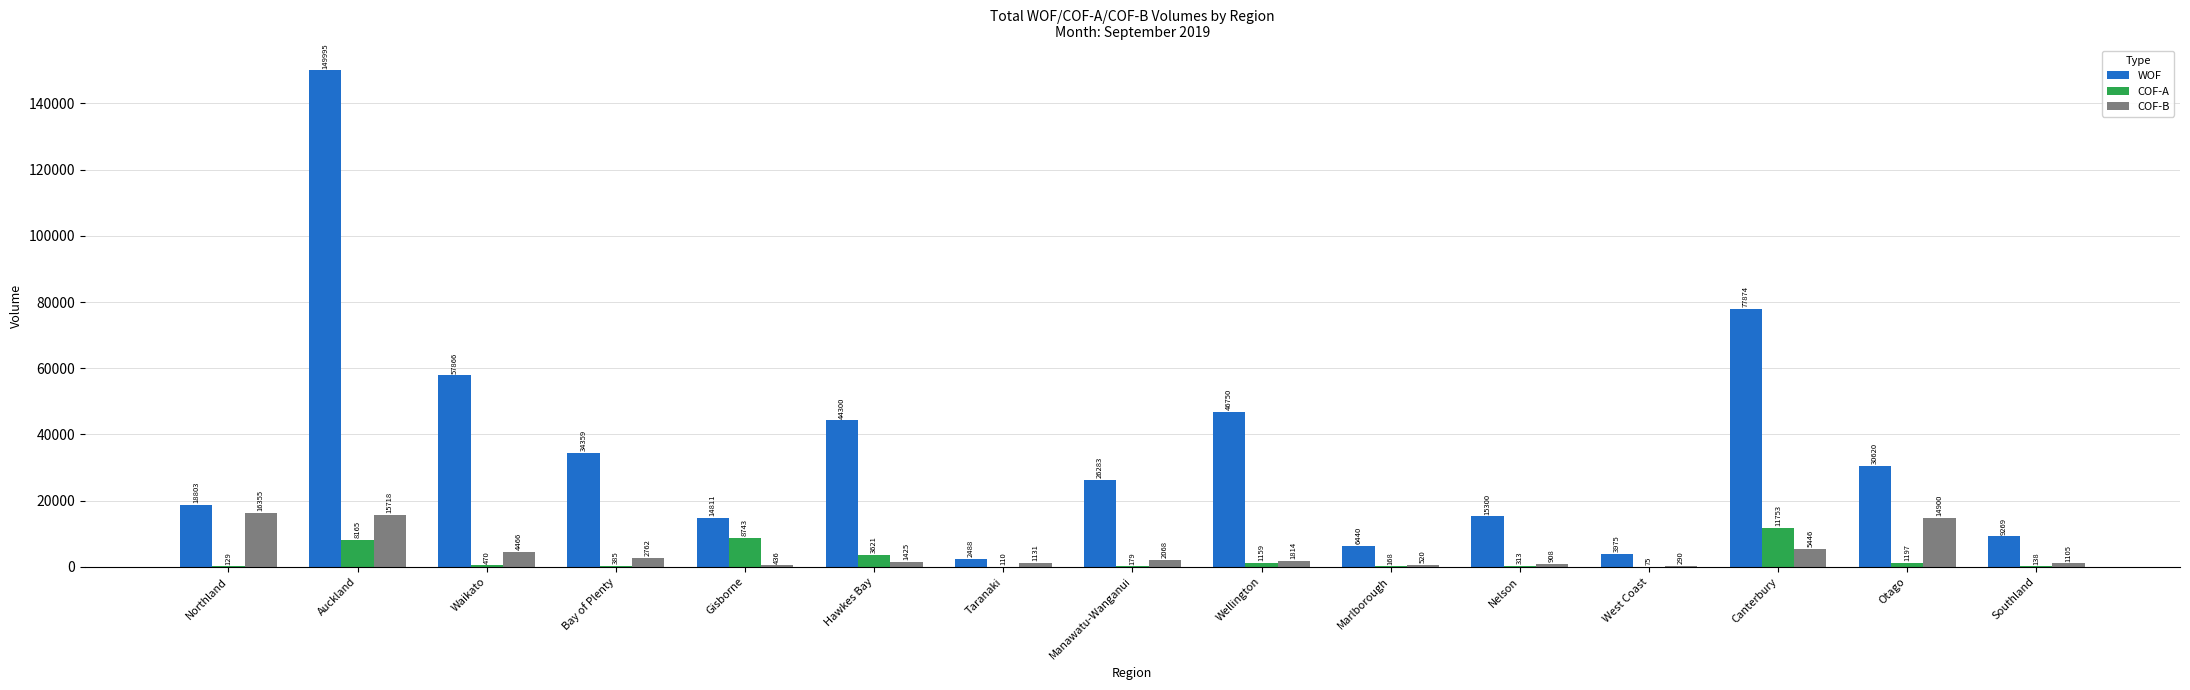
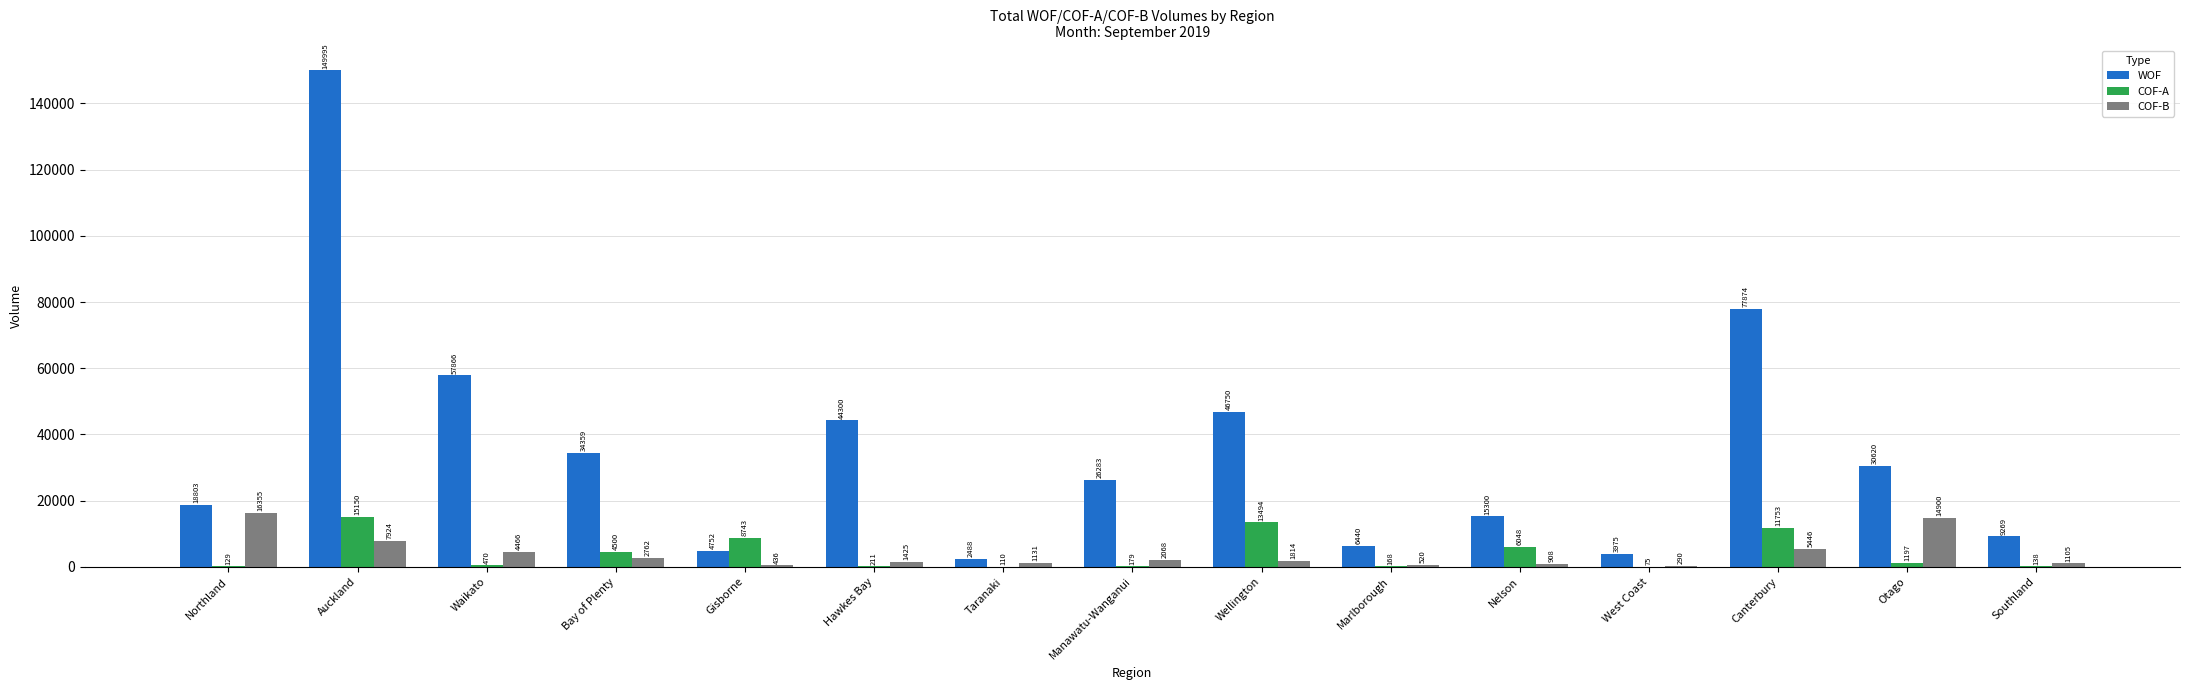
  {
    "WOF": {
      "Northland": 18803,
      "Auckland": 149995,
      "Waikato": 57866,
      "Bay of Plenty": 34359,
-     "Gisborne": 14811,
+     "Gisborne": 4752,
      "Hawkes Bay": 44300,
      "Taranaki": 2488,
      "Manawatu-Wanganui": 26283,
      "Wellington": 46750,
      "Marlborough": 6440,
      "Nelson": 15300,
      "West Coast": 3975,
      "Canterbury": 77874,
      "Otago": 30620,
      "Southland": 9269
    },
    "COF-A": {
      "Northland": 129,
-     "Auckland": 8165,
+     "Auckland": 15150,
      "Waikato": 470,
-     "Bay of Plenty": 385,
+     "Bay of Plenty": 4500,
      "Gisborne": 8743,
-     "Hawkes Bay": 3621,
+     "Hawkes Bay": 211,
      "Taranaki": 110,
      "Manawatu-Wanganui": 179,
-     "Wellington": 1159,
+     "Wellington": 13494,
      "Marlborough": 168,
-     "Nelson": 313,
+     "Nelson": 6048,
      "West Coast": 75,
      "Canterbury": 11753,
      "Otago": 1197,
      "Southland": 138
    },
    "COF-B": {
      "Northland": 16355,
-     "Auckland": 15718,
+     "Auckland": 7924,
      "Waikato": 4466,
      "Bay of Plenty": 2762,
      "Gisborne": 436,
      "Hawkes Bay": 1425,
      "Taranaki": 1131,
      "Manawatu-Wanganui": 2068,
      "Wellington": 1814,
      "Marlborough": 520,
      "Nelson": 908,
      "West Coast": 290,
      "Canterbury": 5446,
      "Otago": 14900,
      "Southland": 1105
    }
  }
